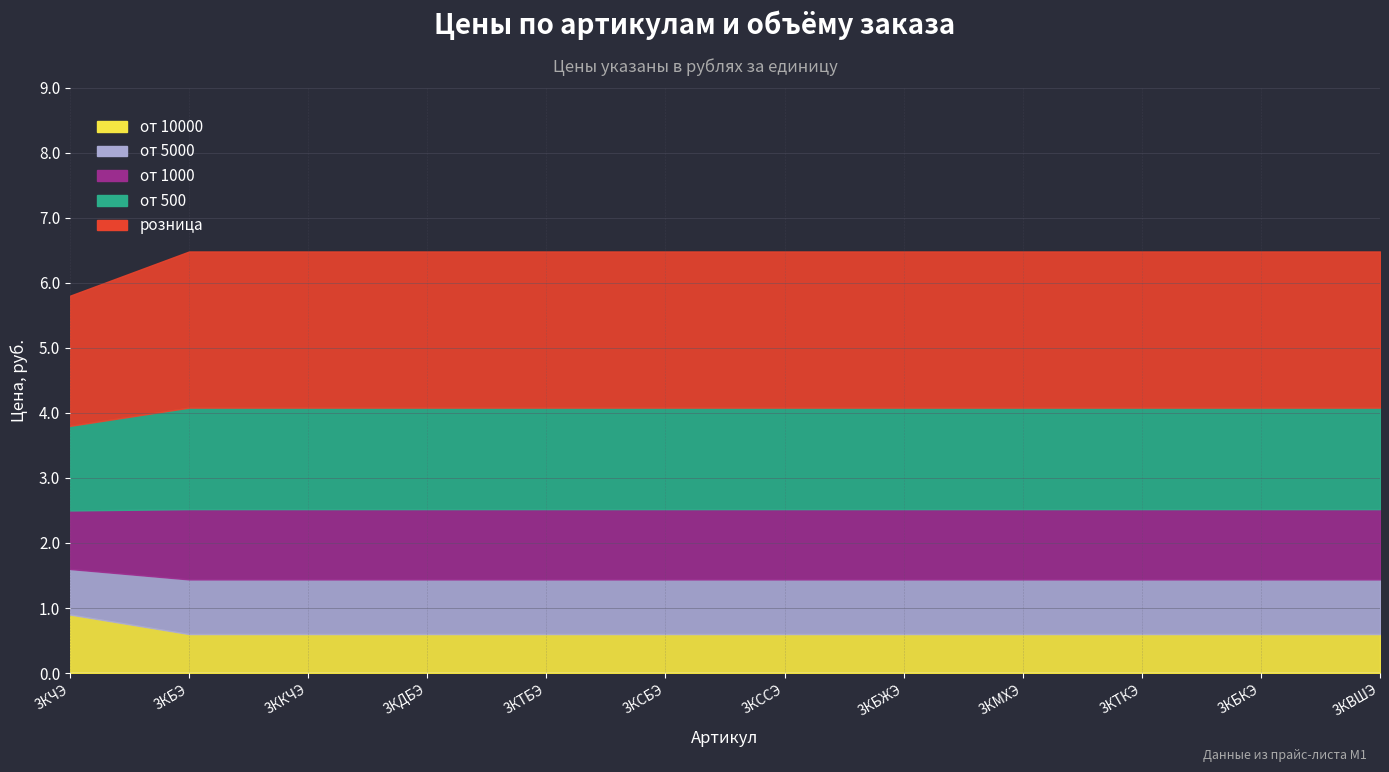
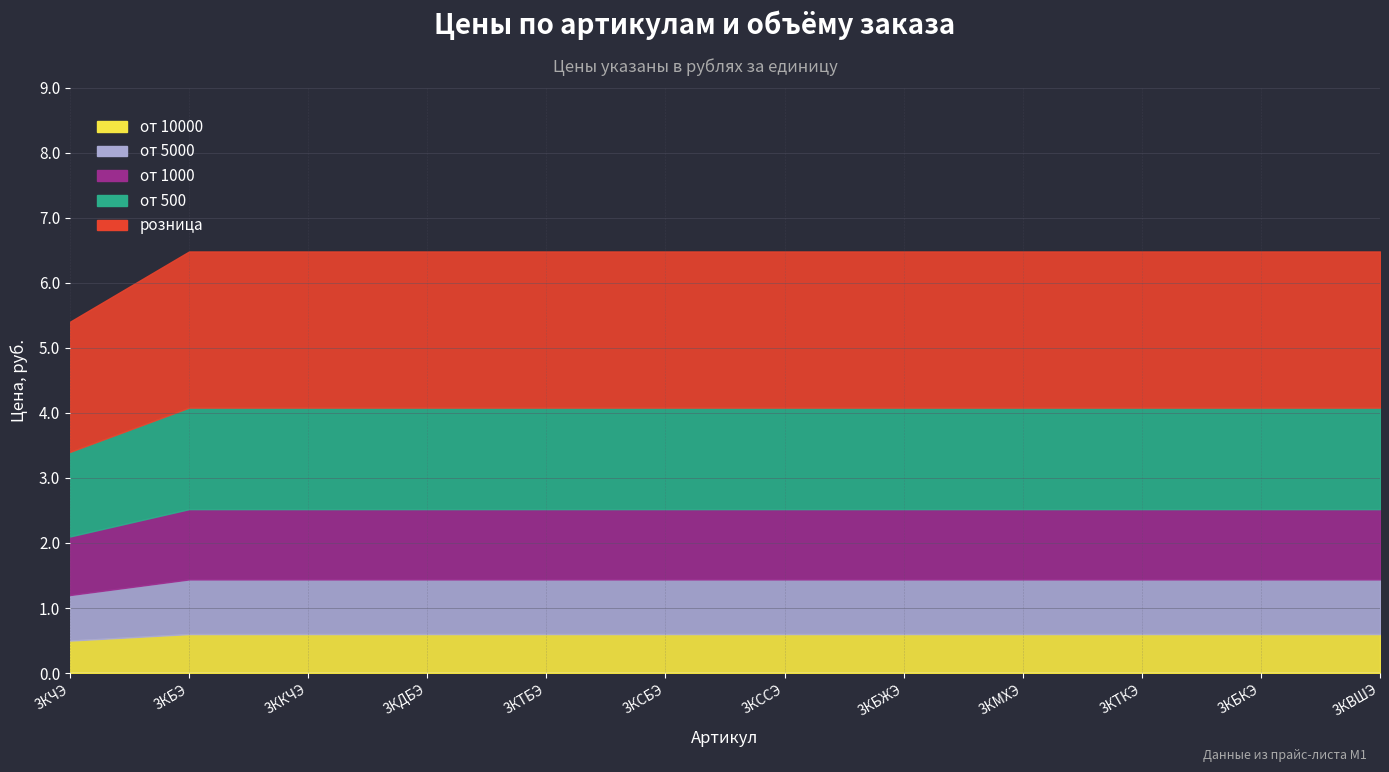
  {
    "от 10000": {
-     "3КЧЭ": 0.9,
+     "3КЧЭ": 0.5,
      "3КБЭ": 0.6,
      "3ККЧЭ": 0.6,
      "3КДБЭ": 0.6,
      "3КТБЭ": 0.6,
      "3КСБЭ": 0.6,
      "3КССЭ": 0.6,
      "3КБЖЭ": 0.6,
      "3КМХЭ": 0.6,
      "3КТКЭ": 0.6,
      "3КБКЭ": 0.6,
      "3КВШЭ": 0.6
    },
    "от 5000": {
      "3КЧЭ": 0.7,
      "3КБЭ": 0.8,
      "3ККЧЭ": 0.8,
      "3КДБЭ": 0.8,
      "3КТБЭ": 0.8,
      "3КСБЭ": 0.8,
      "3КССЭ": 0.8,
      "3КБЖЭ": 0.8,
      "3КМХЭ": 0.8,
      "3КТКЭ": 0.8,
      "3КБКЭ": 0.8,
      "3КВШЭ": 0.8
    },
    "от 1000": {
      "3КЧЭ": 0.9,
      "3КБЭ": 1.1,
      "3ККЧЭ": 1.1,
      "3КДБЭ": 1.1,
      "3КТБЭ": 1.1,
      "3КСБЭ": 1.1,
      "3КССЭ": 1.1,
      "3КБЖЭ": 1.1,
      "3КМХЭ": 1.1,
      "3КТКЭ": 1.1,
      "3КБКЭ": 1.1,
      "3КВШЭ": 1.1
    },
    "от 500": {
      "3КЧЭ": 1.3,
      "3КБЭ": 1.6,
      "3ККЧЭ": 1.6,
      "3КДБЭ": 1.6,
      "3КТБЭ": 1.6,
      "3КСБЭ": 1.6,
      "3КССЭ": 1.6,
      "3КБЖЭ": 1.6,
      "3КМХЭ": 1.6,
      "3КТКЭ": 1.6,
      "3КБКЭ": 1.6,
      "3КВШЭ": 1.6
    },
    "розница": {
      "3КЧЭ": 2.0,
      "3КБЭ": 2.4,
      "3ККЧЭ": 2.4,
      "3КДБЭ": 2.4,
      "3КТБЭ": 2.4,
      "3КСБЭ": 2.4,
      "3КССЭ": 2.4,
      "3КБЖЭ": 2.4,
      "3КМХЭ": 2.4,
      "3КТКЭ": 2.4,
      "3КБКЭ": 2.4,
      "3КВШЭ": 2.4
    }
  }
